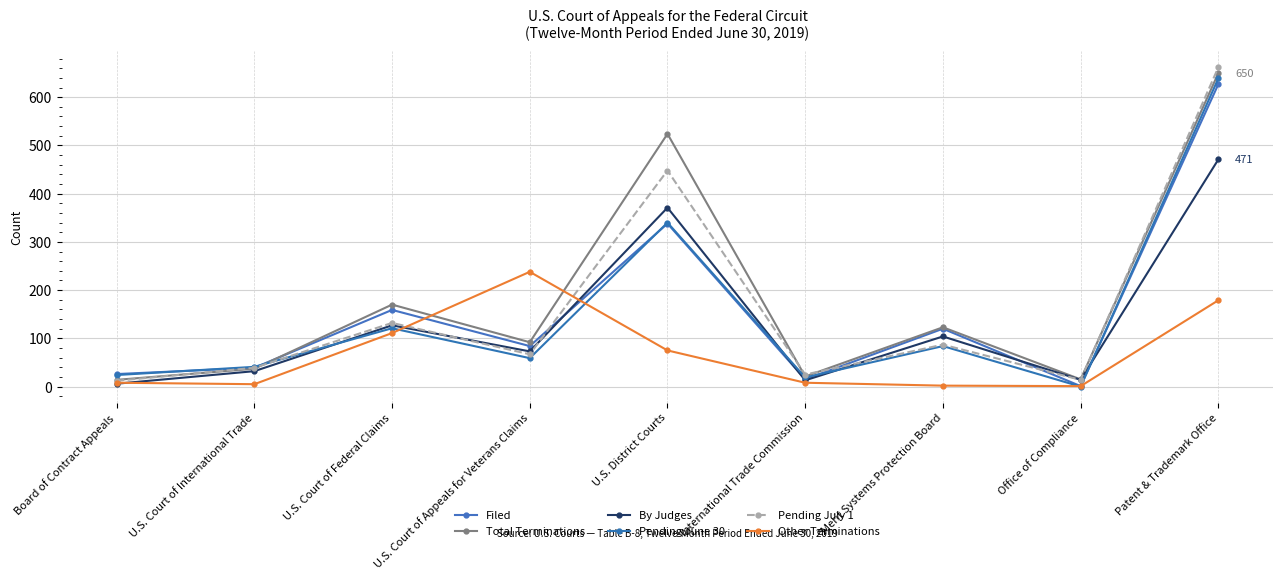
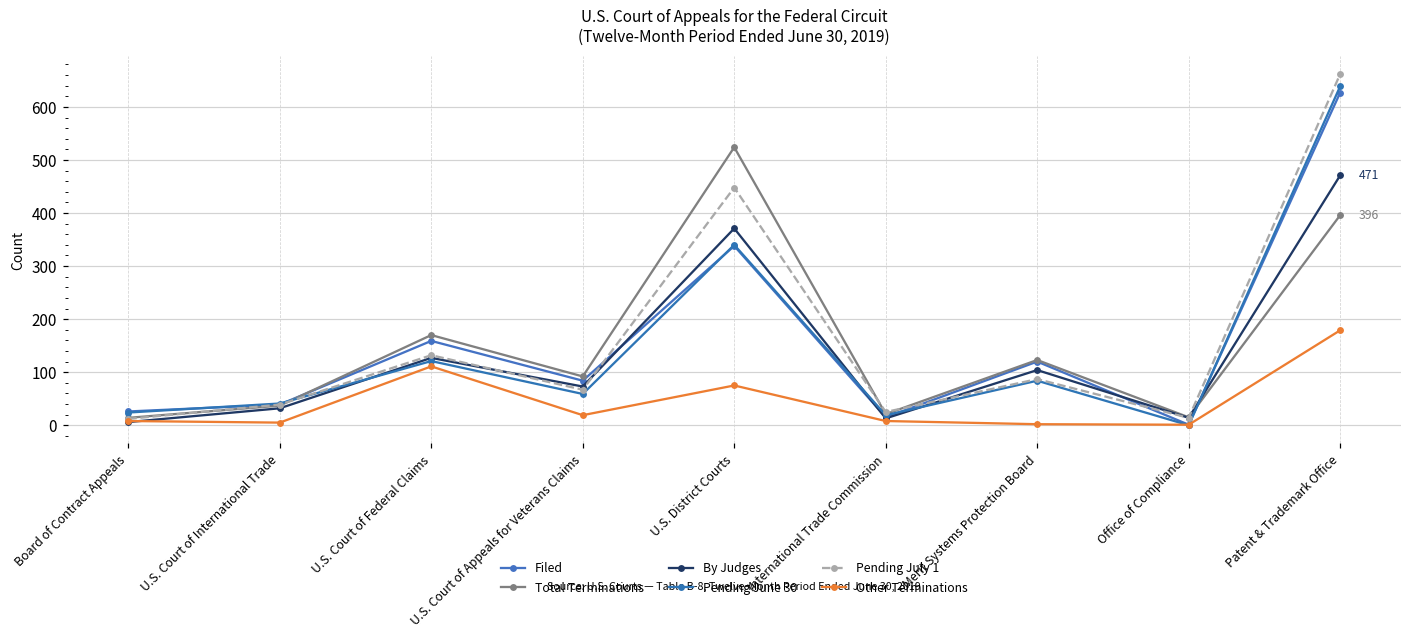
  {
    "Total Terminations": {
-     "Patent & Trademark Office": 650
+     "Patent & Trademark Office": 396
    },
    "By Judges": {
      "Patent & Trademark Office": 471
    },
    "Pending July 1": {
      "U.S. Court of Appeals for Veterans Claims": 70,
      "U.S. District Courts": 450,
      "Patent & Trademark Office": 660
    },
    "Other Terminations": {
      "U.S. Court of International Trade": 10,
      "U.S. Court of Federal Claims": 110,
-     "U.S. Court of Appeals for Veterans Claims": 240,
+     "U.S. Court of Appeals for Veterans Claims": 20,
      "U.S. District Courts": 80,
      "Merit Systems Protection Board": 0,
      "Patent & Trademark Office": 180
    }
  }
